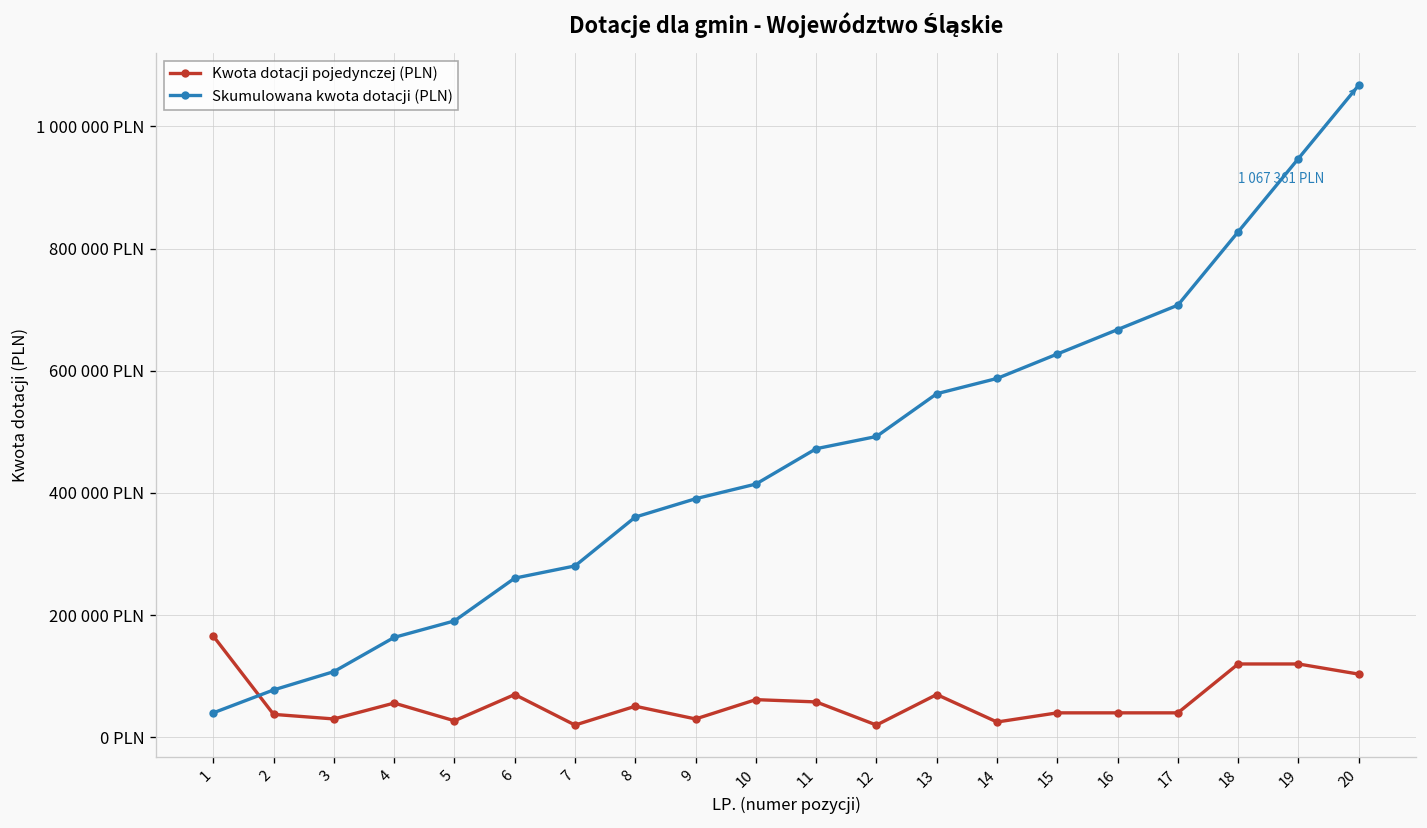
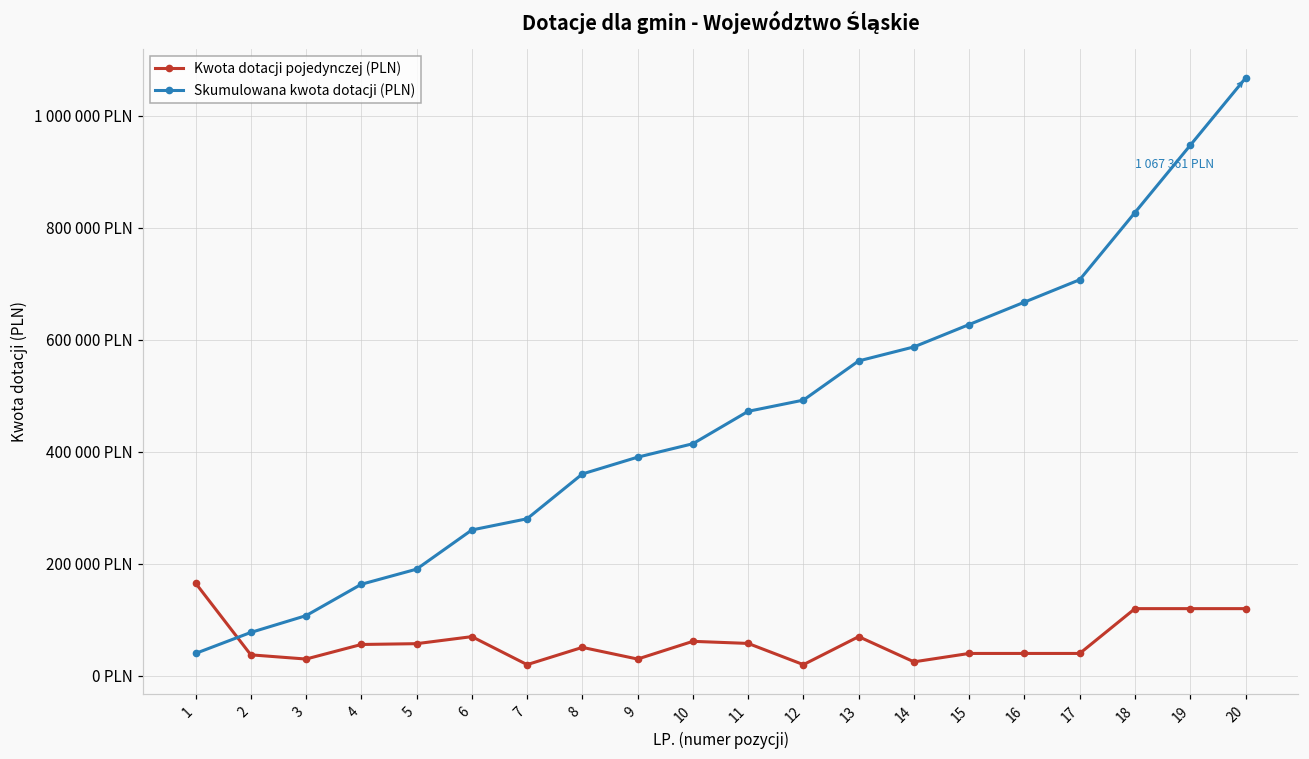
  {
    "Kwota dotacji pojedynczej (PLN)": {
      "1": "170000 PLN",
      "2": "40000 PLN",
      "3": "30000 PLN",
      "4": "60000 PLN",
-     "5": "30000 PLN",
+     "5": "60000 PLN",
      "6": "70000 PLN",
      "7": "20000 PLN",
      "8": "50000 PLN",
      "9": "30000 PLN",
      "10": "60000 PLN",
      "11": "60000 PLN",
      "12": "20000 PLN",
      "13": "70000 PLN",
      "14": "30000 PLN",
      "15": "40000 PLN",
      "16": "40000 PLN",
      "17": "40000 PLN",
      "18": "120000 PLN",
      "19": "120000 PLN",
-     "20": "100000 PLN"
+     "20": "120000 PLN"
    },
    "Skumulowana kwota dotacji (PLN)": {
      "1": "40000 PLN",
      "2": "80000 PLN",
      "3": "110000 PLN",
      "4": "160000 PLN",
      "5": "190000 PLN",
      "6": "260000 PLN",
      "7": "280000 PLN",
      "8": "360000 PLN",
      "9": "390000 PLN",
      "10": "410000 PLN",
      "11": "470000 PLN",
      "12": "490000 PLN",
      "13": "560000 PLN",
      "14": "590000 PLN",
      "15": "630000 PLN",
      "16": "670000 PLN",
      "17": "710000 PLN",
      "18": "830000 PLN",
      "20": "1070000 PLN"
    }
  }
